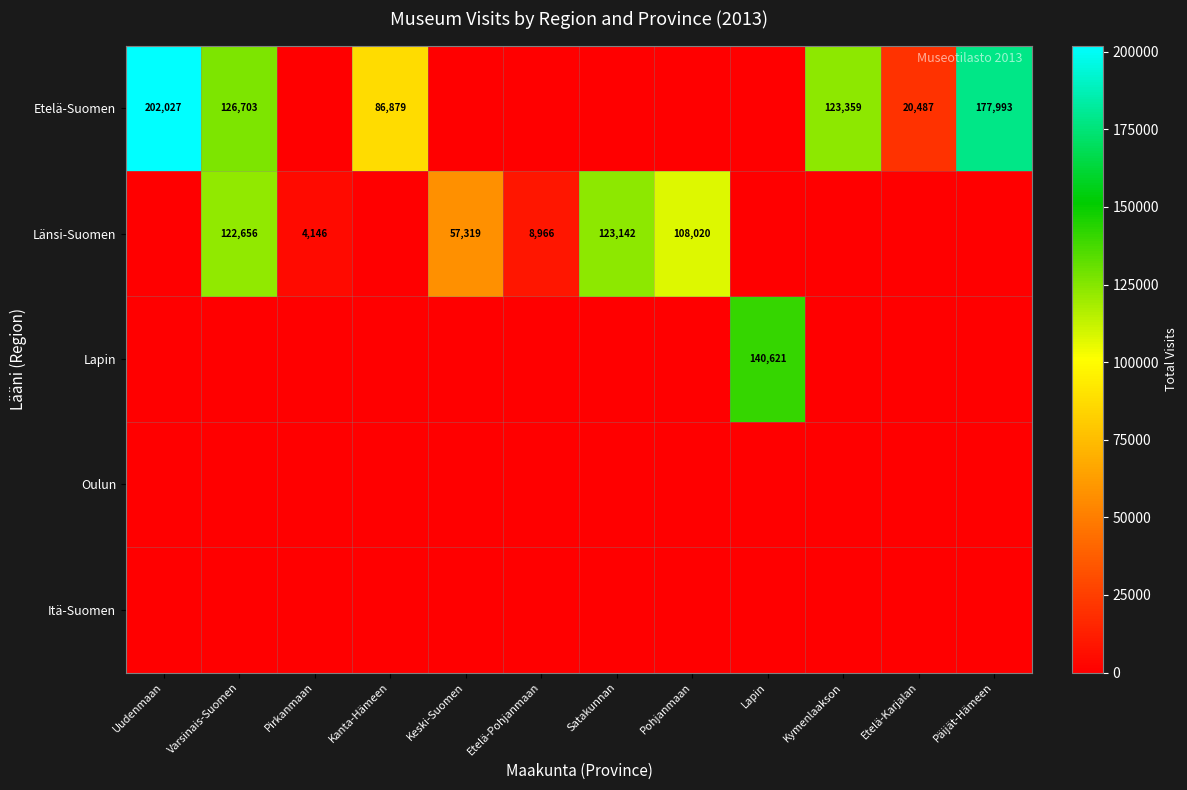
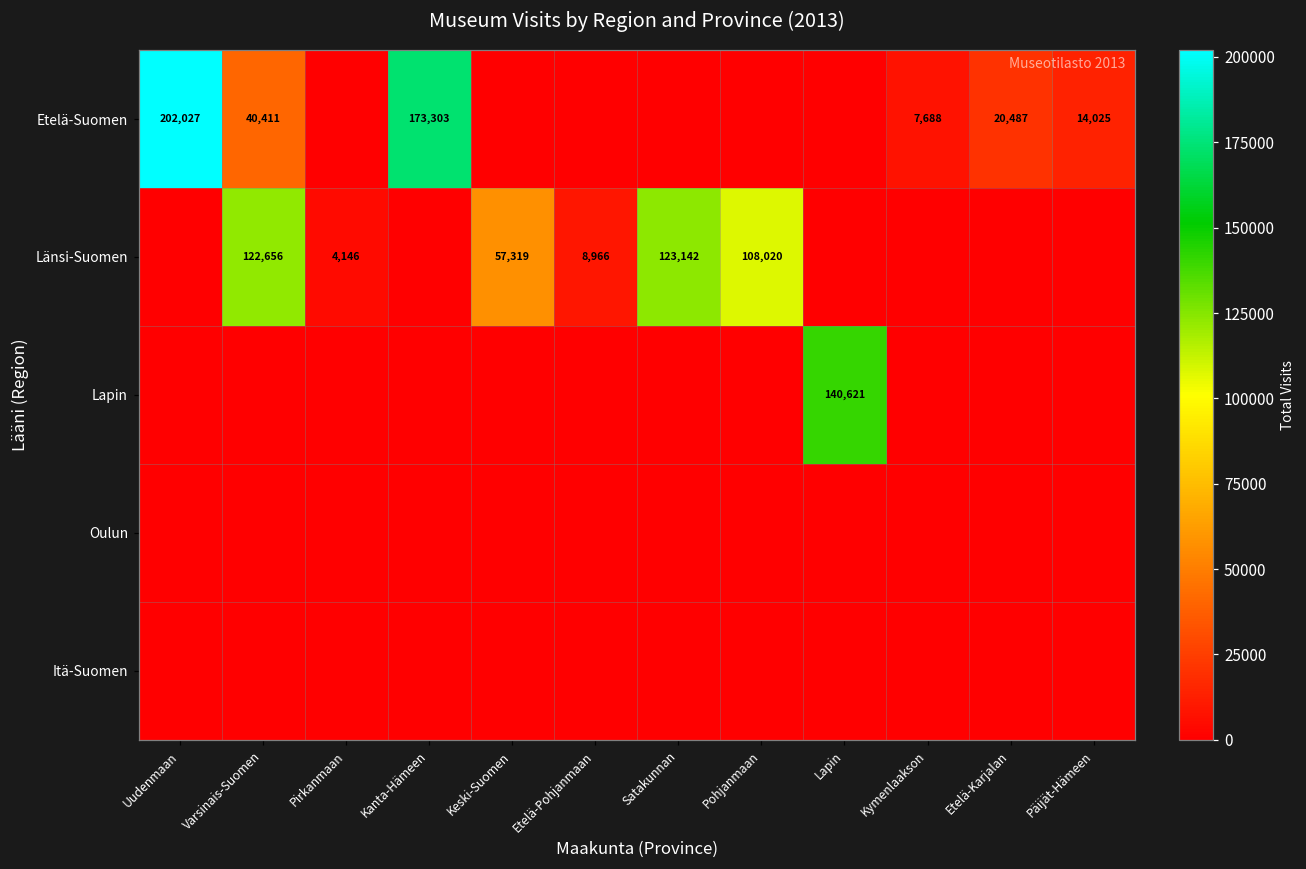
  {
    "Etelä-Suomen": {
      "Uudenmaan": "202,027",
-     "Varsinais-Suomen": "126,703",
-     "Kanta-Hämeen": "86,879",
-     "Kymenlaakson": "123,359",
+     "Varsinais-Suomen": "40,411",
+     "Kanta-Hämeen": "173,303",
+     "Kymenlaakson": "7,688",
      "Etelä-Karjalan": "20,487",
-     "Päijät-Hämeen": "177,993"
+     "Päijät-Hämeen": "14,025"
    },
    "Länsi-Suomen": {
      "Varsinais-Suomen": "122,656",
      "Pirkanmaan": "4,146",
      "Keski-Suomen": "57,319",
      "Etelä-Pohjanmaan": "8,966",
      "Satakunnan": "123,142",
      "Pohjanmaan": "108,020"
    },
    "Lapin": {
      "Lapin": "140,621"
    }
  }
